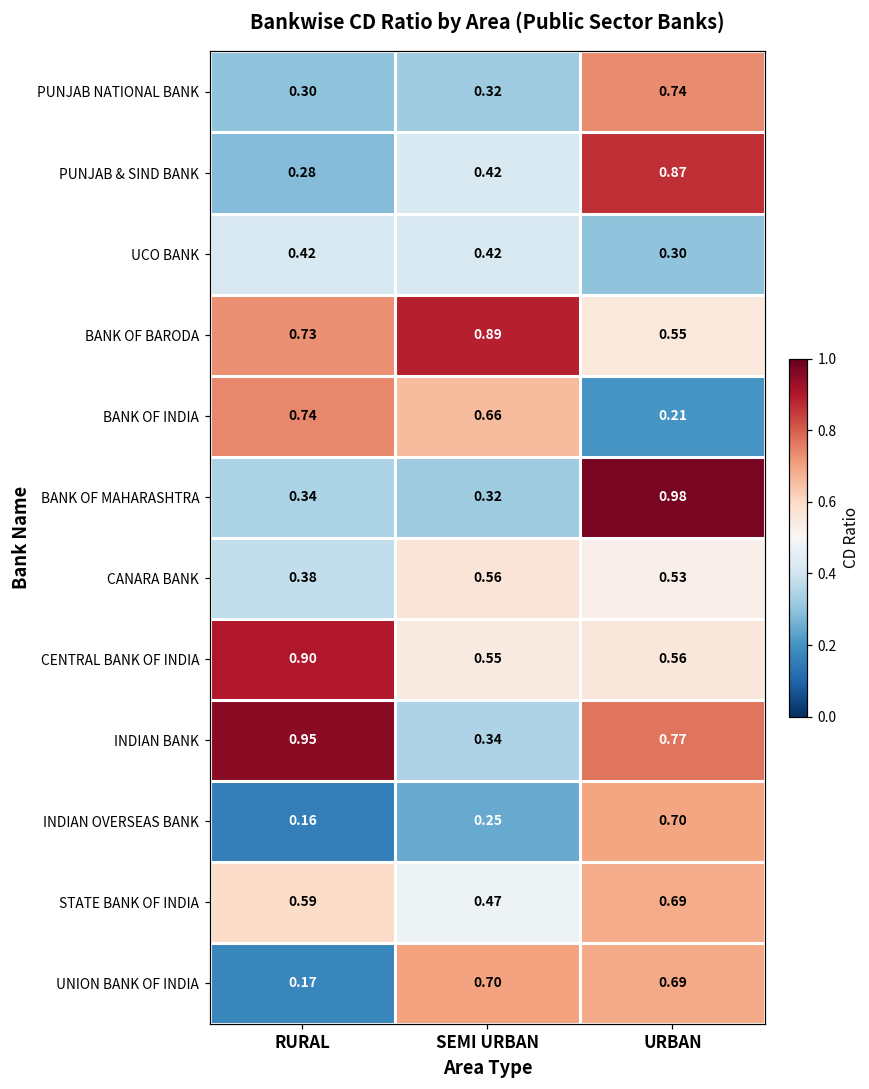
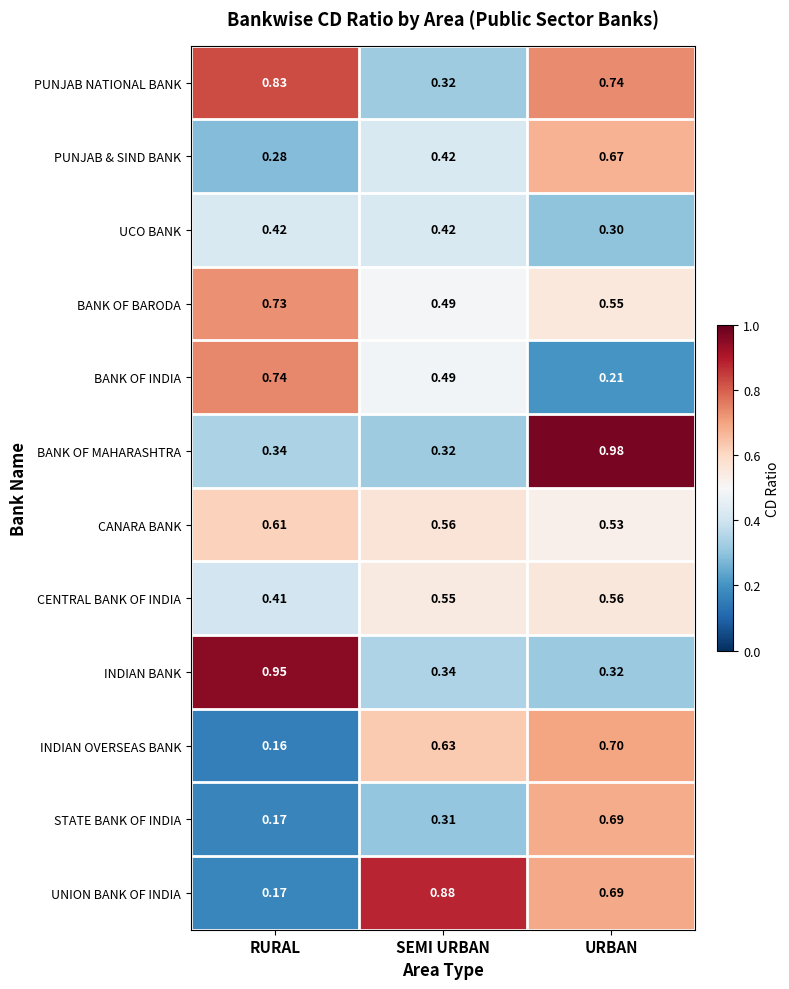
  {
    "PUNJAB NATIONAL BANK": {
-     "RURAL": 0.30,
+     "RURAL": 0.83,
      "SEMI URBAN": 0.32,
      "URBAN": 0.74
    },
    "PUNJAB & SIND BANK": {
      "RURAL": 0.28,
      "SEMI URBAN": 0.42,
-     "URBAN": 0.87
+     "URBAN": 0.67
    },
    "UCO BANK": {
      "RURAL": 0.42,
      "SEMI URBAN": 0.42,
      "URBAN": 0.30
    },
    "BANK OF BARODA": {
      "RURAL": 0.73,
-     "SEMI URBAN": 0.89,
+     "SEMI URBAN": 0.49,
      "URBAN": 0.55
    },
    "BANK OF INDIA": {
      "RURAL": 0.74,
-     "SEMI URBAN": 0.66,
+     "SEMI URBAN": 0.49,
      "URBAN": 0.21
    },
    "BANK OF MAHARASHTRA": {
      "RURAL": 0.34,
      "SEMI URBAN": 0.32,
      "URBAN": 0.98
    },
    "CANARA BANK": {
-     "RURAL": 0.38,
+     "RURAL": 0.61,
      "SEMI URBAN": 0.56,
      "URBAN": 0.53
    },
    "CENTRAL BANK OF INDIA": {
-     "RURAL": 0.90,
+     "RURAL": 0.41,
      "SEMI URBAN": 0.55,
      "URBAN": 0.56
    },
    "INDIAN BANK": {
      "RURAL": 0.95,
      "SEMI URBAN": 0.34,
-     "URBAN": 0.77
+     "URBAN": 0.32
    },
    "INDIAN OVERSEAS BANK": {
      "RURAL": 0.16,
-     "SEMI URBAN": 0.25,
+     "SEMI URBAN": 0.63,
      "URBAN": 0.70
    },
    "STATE BANK OF INDIA": {
-     "RURAL": 0.59,
-     "SEMI URBAN": 0.47,
+     "RURAL": 0.17,
+     "SEMI URBAN": 0.31,
      "URBAN": 0.69
    },
    "UNION BANK OF INDIA": {
      "RURAL": 0.17,
-     "SEMI URBAN": 0.70,
+     "SEMI URBAN": 0.88,
      "URBAN": 0.69
    }
  }
